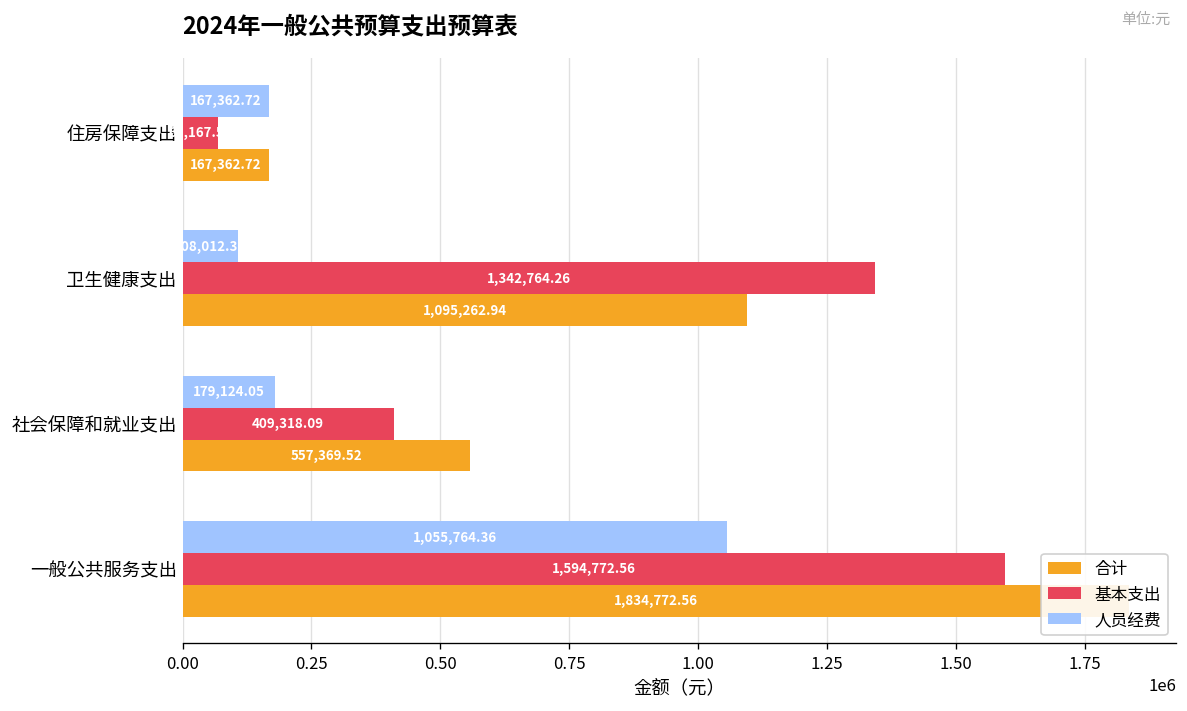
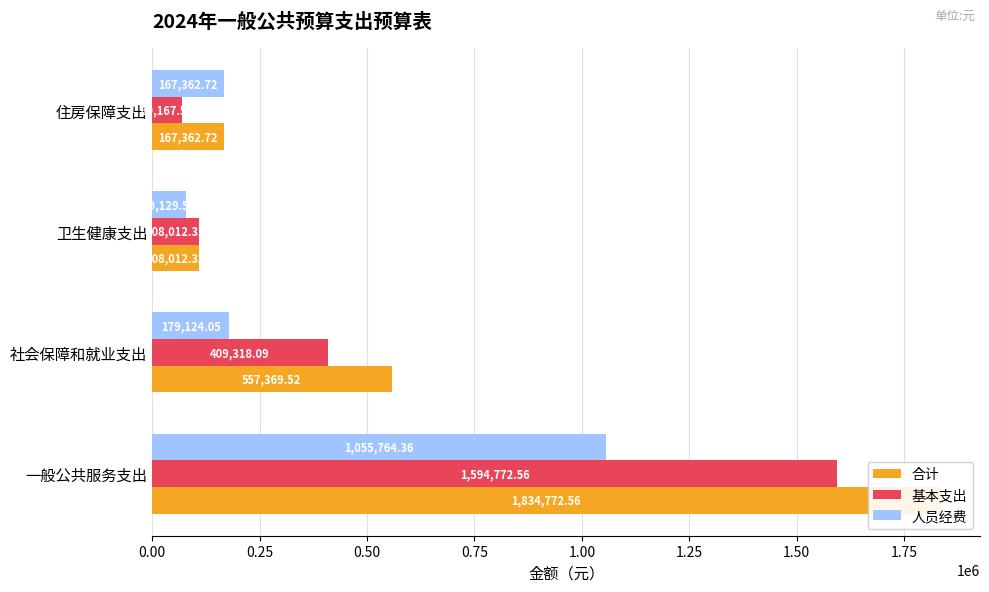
  {
    "合计": {
      "住房保障支出": "167,362.72",
-     "卫生健康支出": "1,095,262.94",
+     "卫生健康支出": "108,012.32",
      "社会保障和就业支出": "557,369.52"
    },
    "基本支出": {
      "住房保障支出": "69,167.56",
-     "卫生健康支出": "1,342,764.26",
+     "卫生健康支出": "108,012.32",
      "社会保障和就业支出": "409,318.09",
      "一般公共服务支出": "1,594,772.56"
    },
    "人员经费": {
      "住房保障支出": "167,362.72",
-     "卫生健康支出": "108,012.32",
+     "卫生健康支出": "79,129.55",
      "社会保障和就业支出": "179,124.05",
      "一般公共服务支出": "1,055,764.36"
    }
  }
